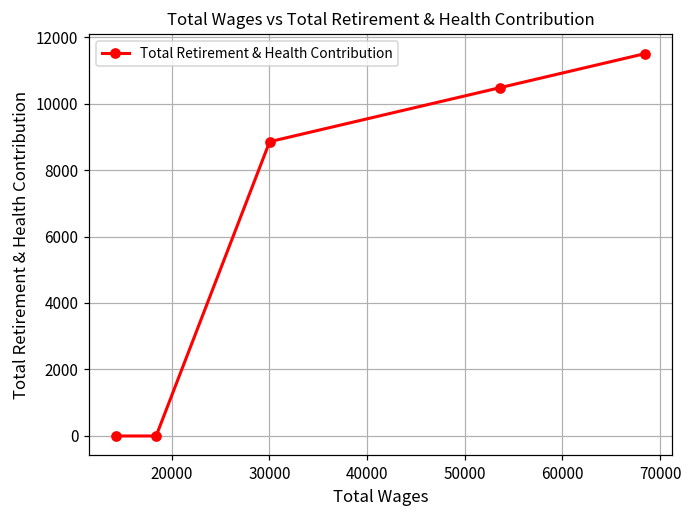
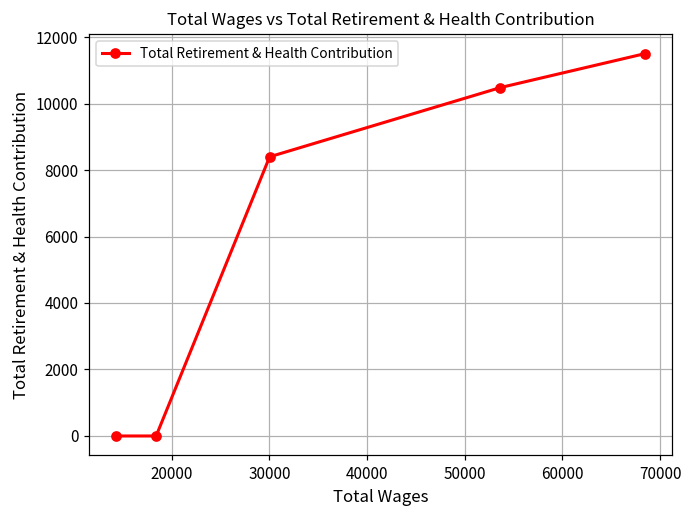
  {
-   "30000": 8900
+   "30000": 8400
  }
